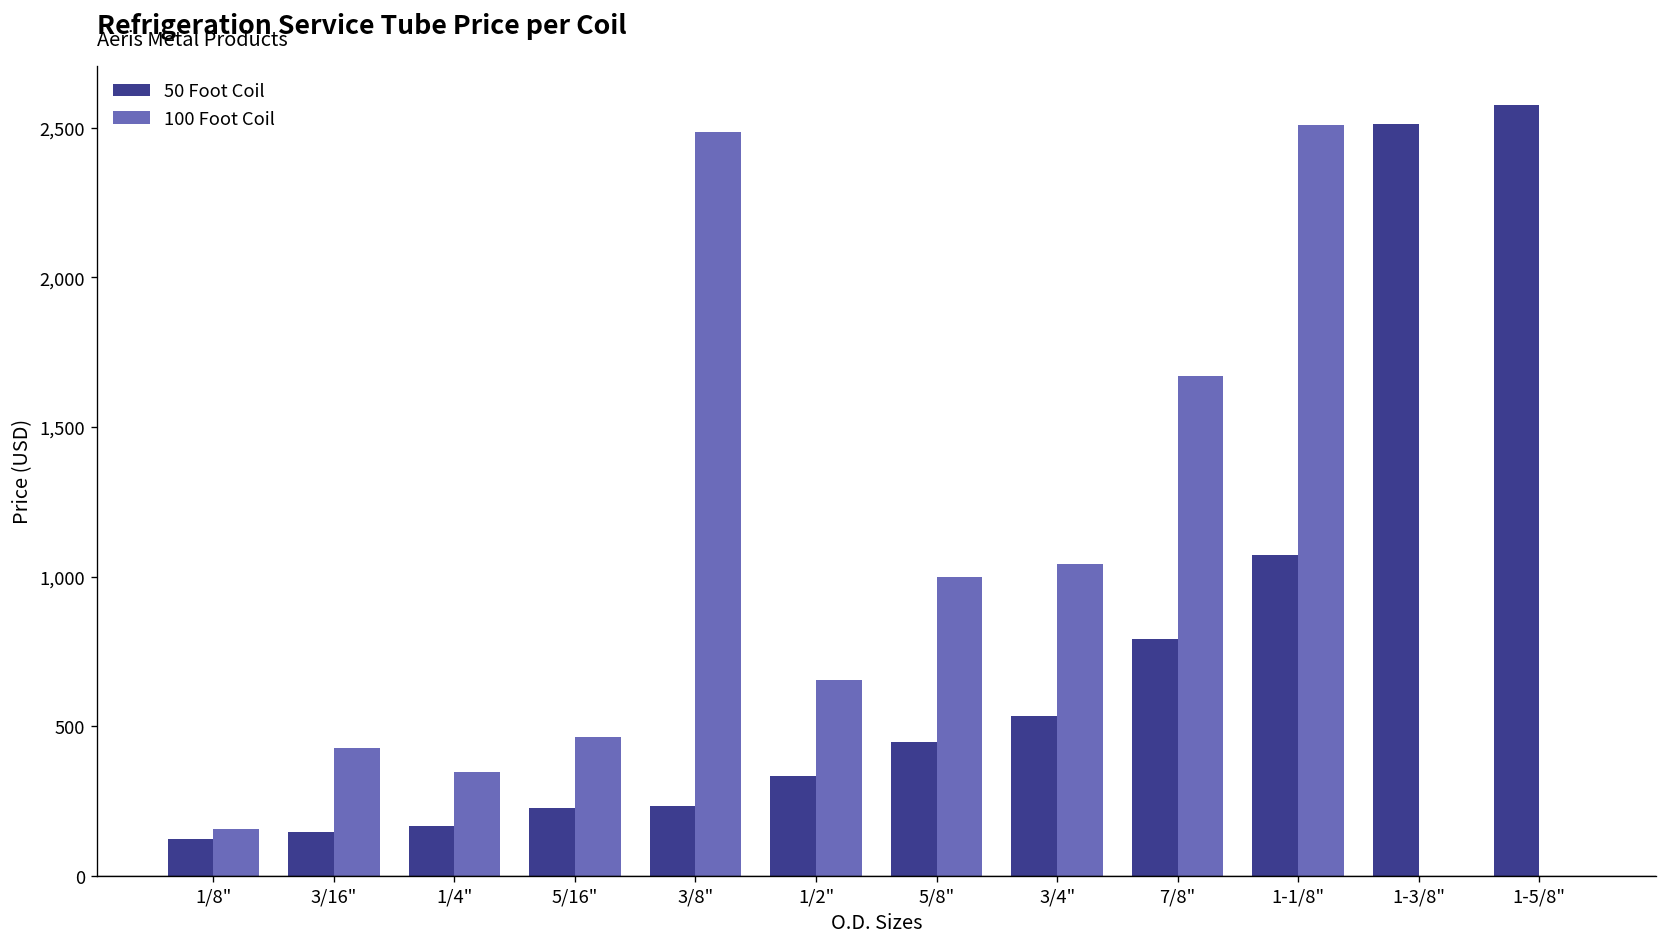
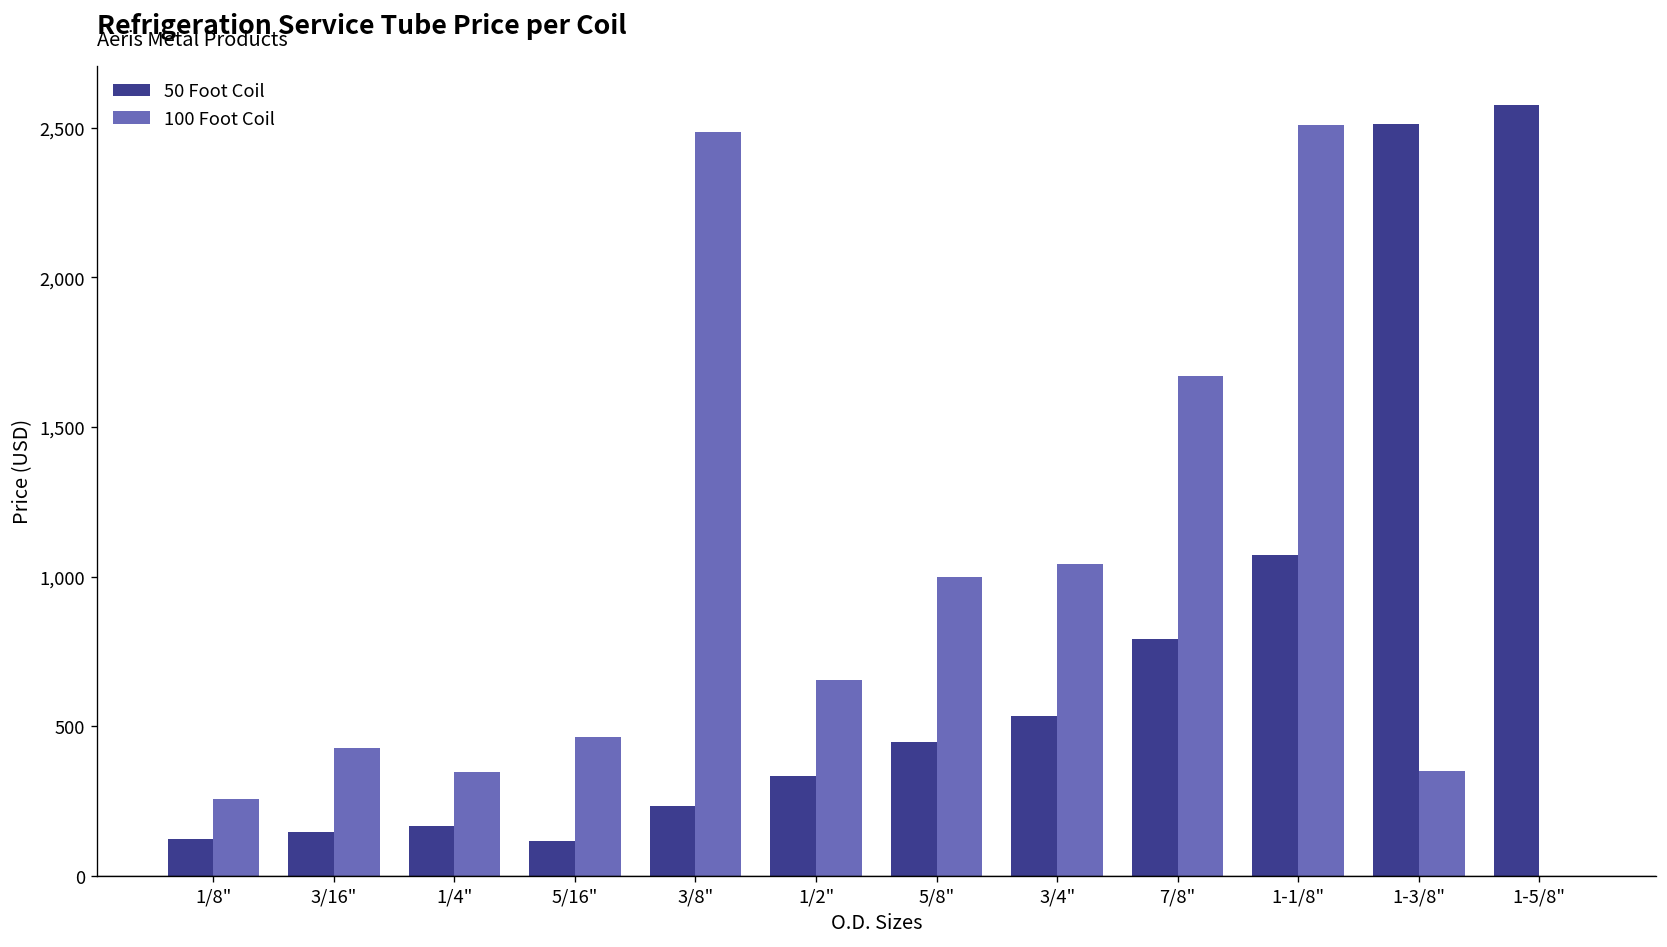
  {
    "50 Foot Coil": {
      "1/8\"": "120",
      "3/16\"": "150",
      "1/4\"": "170",
-     "5/16\"": "230",
+     "5/16\"": "120",
      "3/8\"": "230",
      "1/2\"": "330",
      "5/8\"": "450",
      "3/4\"": "530",
      "7/8\"": "790",
      "1-1/8\"": "1,070",
      "1-3/8\"": "2,510",
      "1-5/8\"": "2,580"
    },
    "100 Foot Coil": {
-     "1/8\"": "160",
+     "1/8\"": "260",
      "3/16\"": "430",
      "1/4\"": "350",
      "5/16\"": "460",
      "3/8\"": "2,490",
      "1/2\"": "660",
      "5/8\"": "1,000",
      "3/4\"": "1,040",
      "7/8\"": "1,670",
      "1-1/8\"": "2,510",
-     "1-3/8\"": "0",
+     "1-3/8\"": "350",
      "1-5/8\"": "0"
    }
  }
